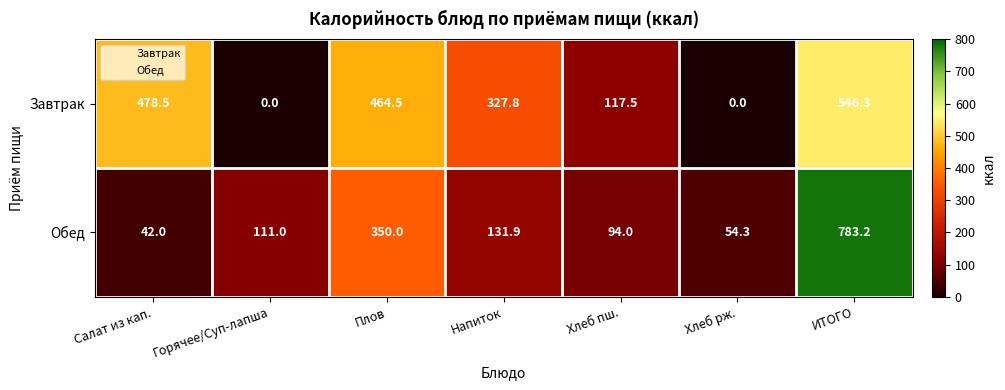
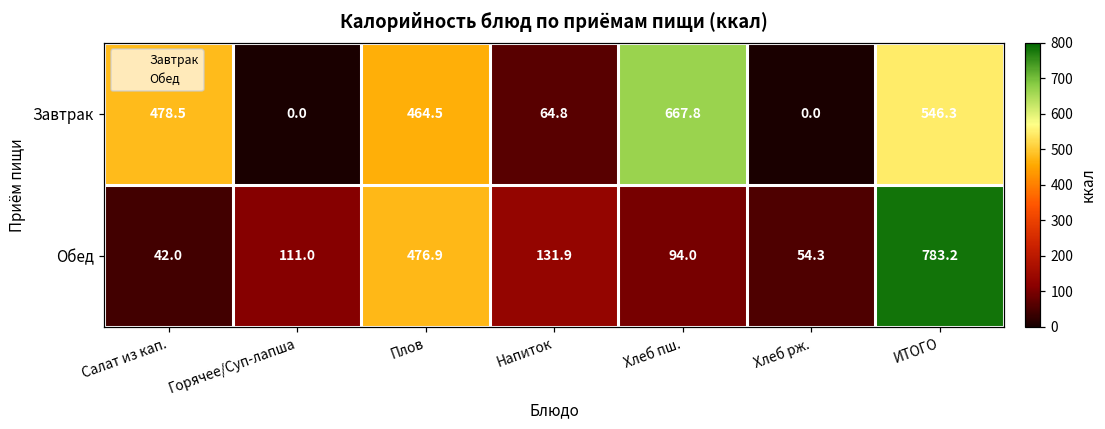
  {
    "Завтрак": {
      "Салат из кап.": 478.5,
      "Горячее/Суп-лапша": 0.0,
      "Плов": 464.5,
-     "Напиток": 327.8,
-     "Хлеб пш.": 117.5,
+     "Напиток": 64.8,
+     "Хлеб пш.": 667.8,
      "Хлеб рж.": 0.0,
      "ИТОГО": 546.3
    },
    "Обед": {
      "Салат из кап.": 42.0,
      "Горячее/Суп-лапша": 111.0,
-     "Плов": 350.0,
+     "Плов": 476.9,
      "Напиток": 131.9,
      "Хлеб пш.": 94.0,
      "Хлеб рж.": 54.3,
      "ИТОГО": 783.2
    }
  }
